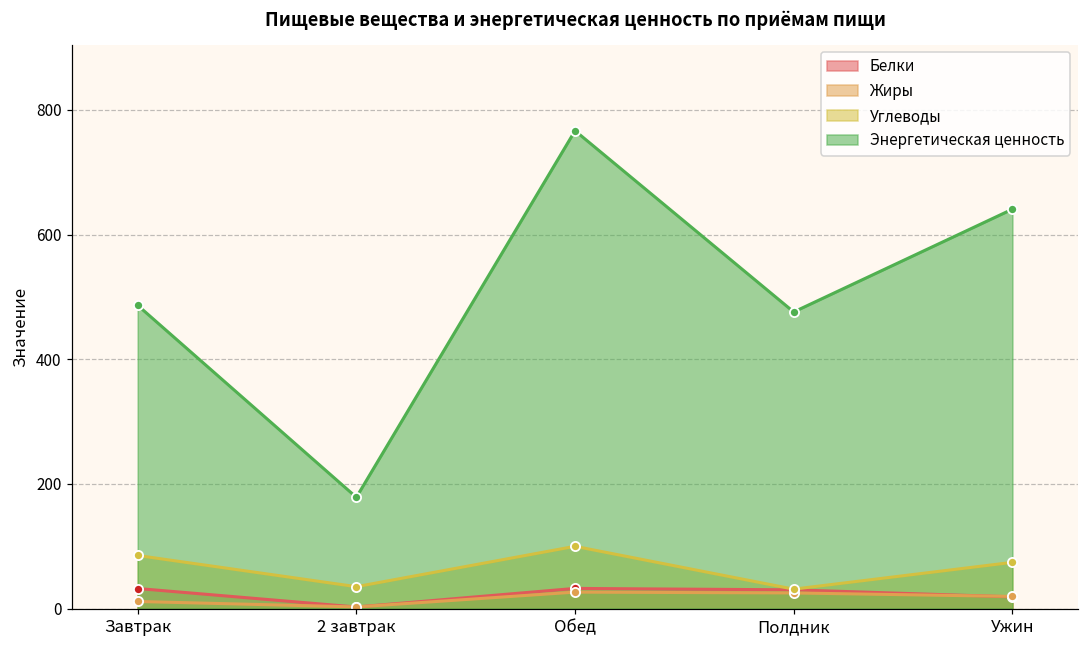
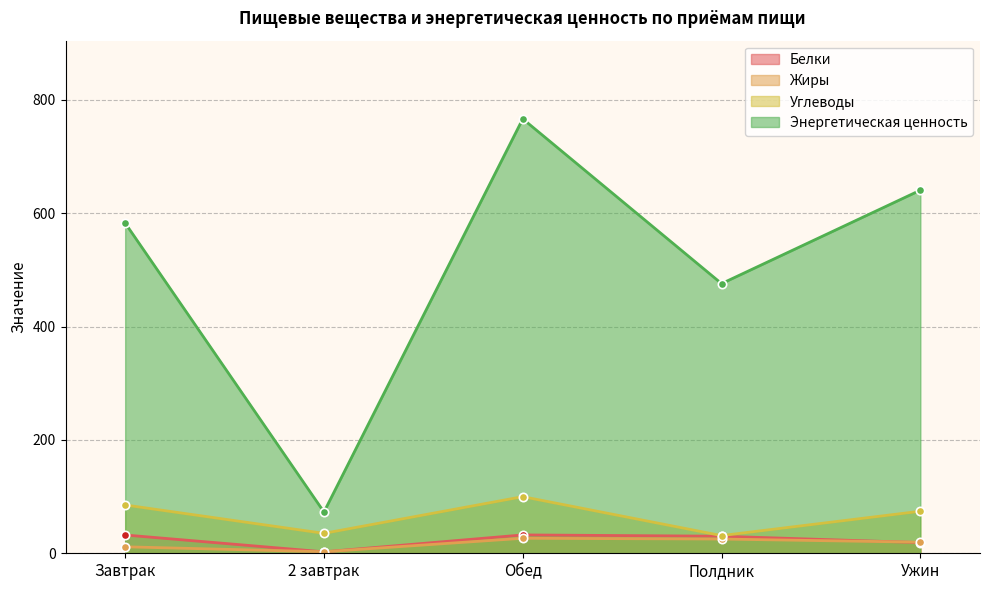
  {
    "Энергетическая ценность": {
-     "Завтрак": 490,
-     "2 завтрак": 180,
+     "Завтрак": 580,
+     "2 завтрак": 70,
      "Обед": 770,
      "Полдник": 480,
      "Ужин": 640
    }
  }
